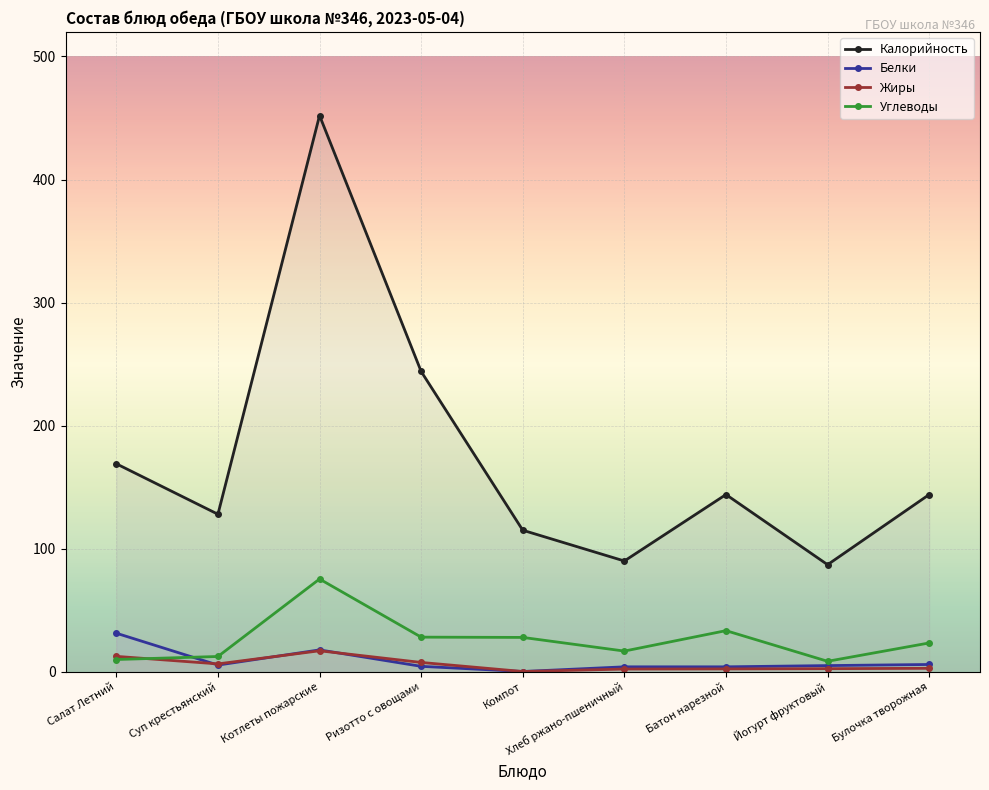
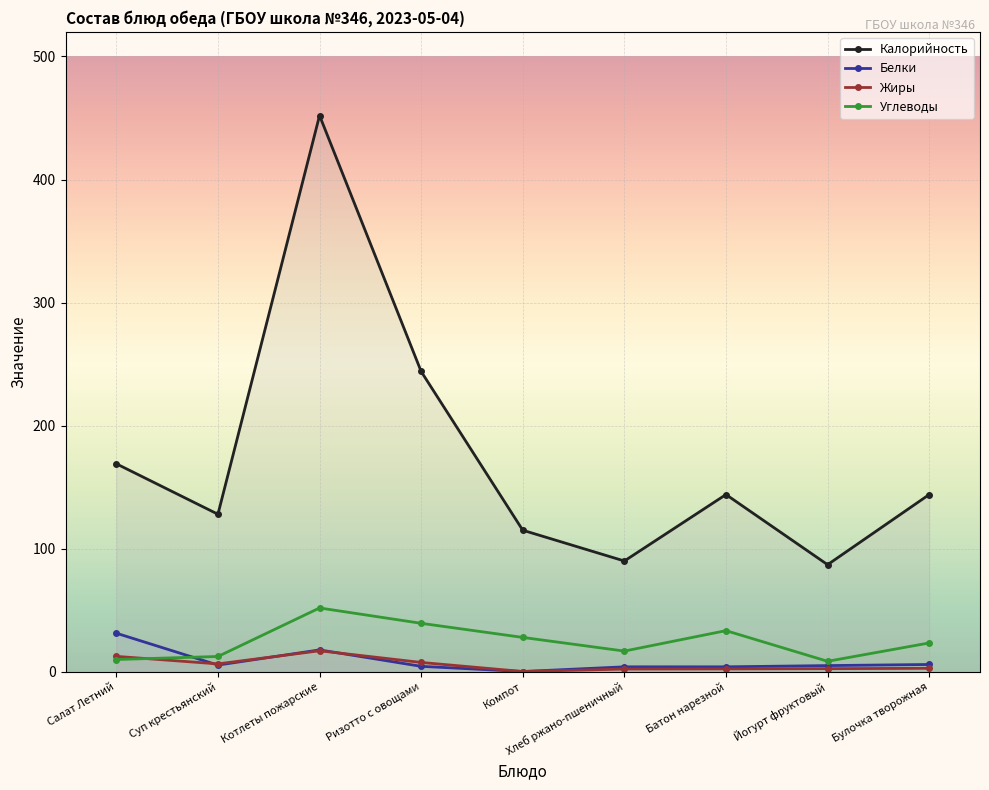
  {
    "Калорийность": {
      "Салат Летний": 169,
      "Суп крестьянский": 128,
      "Котлеты пожарские": 452,
      "Ризотто с овощами": 244,
      "Компот": 115,
      "Хлеб ржано-пшеничный": 90,
      "Батон нарезной": 144,
      "Йогурт фруктовый": 87,
      "Булочка творожная": 144
    },
    "Белки": {
      "Салат Летний": 31,
      "Ризотто с овощами": 4,
      "Йогурт фруктовый": 5,
      "Булочка творожная": 6
    },
    "Жиры": {
      "Салат Летний": 13,
      "Ризотто с овощами": 8,
      "Йогурт фруктовый": 3,
      "Булочка творожная": 3
    },
    "Углеводы": {
      "Салат Летний": 10,
      "Суп крестьянский": 12,
-     "Котлеты пожарские": 75,
-     "Ризотто с овощами": 28,
+     "Котлеты пожарские": 52,
+     "Ризотто с овощами": 39,
      "Компот": 28,
      "Хлеб ржано-пшеничный": 17,
      "Батон нарезной": 33,
      "Йогурт фруктовый": 9,
      "Булочка творожная": 23
    }
  }
